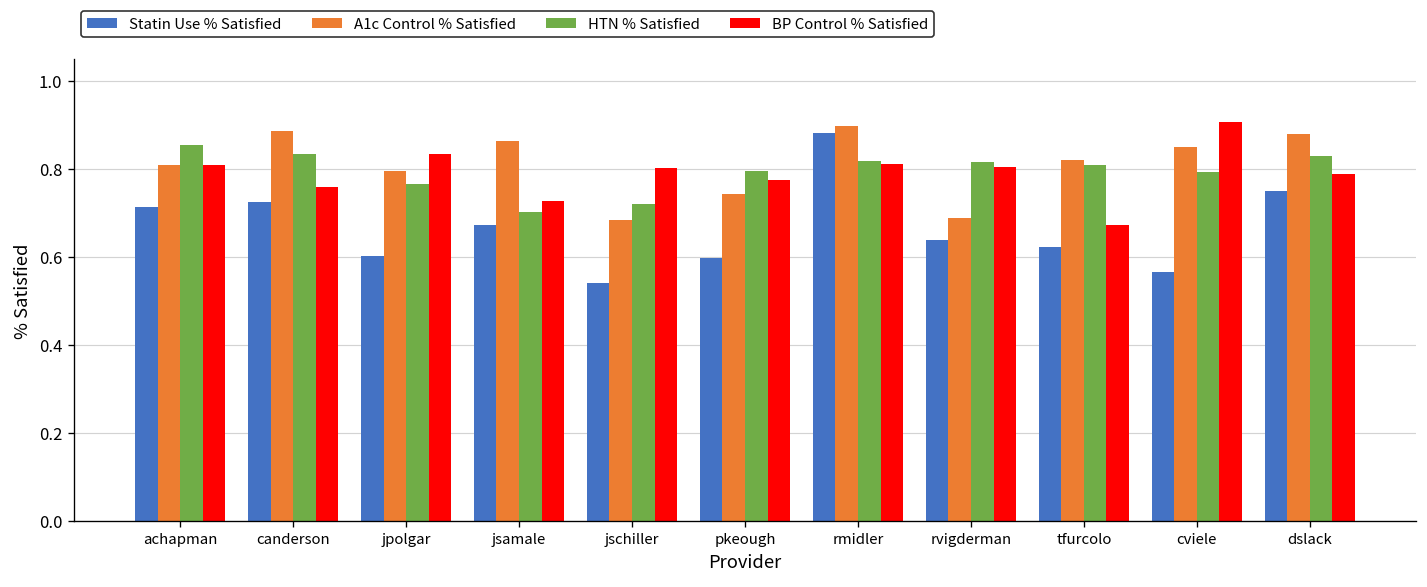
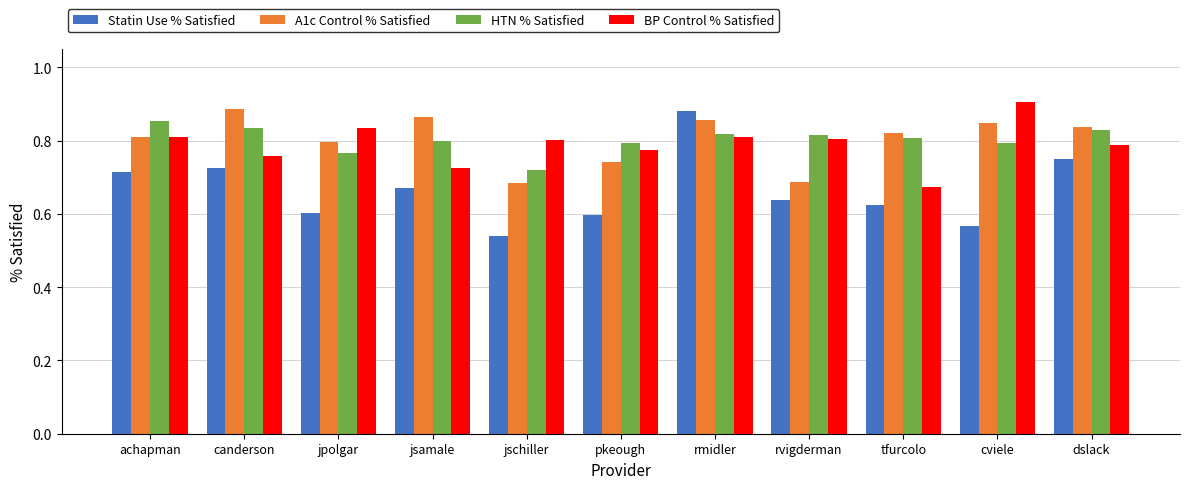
  {
    "Statin Use % Satisfied": {
      "achapman": 0.71,
      "canderson": 0.73,
      "jpolgar": 0.60,
      "jsamale": 0.67,
      "jschiller": 0.54,
      "pkeough": 0.60,
      "rmidler": 0.88,
      "rvigderman": 0.64,
      "tfurcolo": 0.62,
      "cviele": 0.57,
      "dslack": 0.75
    },
    "A1c Control % Satisfied": {
      "achapman": 0.81,
      "canderson": 0.89,
      "jpolgar": 0.79,
      "jsamale": 0.86,
      "jschiller": 0.68,
      "pkeough": 0.74,
-     "rmidler": 0.90,
+     "rmidler": 0.86,
      "rvigderman": 0.69,
      "tfurcolo": 0.82,
      "cviele": 0.85,
-     "dslack": 0.88
+     "dslack": 0.84
    },
    "HTN % Satisfied": {
      "achapman": 0.85,
      "canderson": 0.83,
      "jpolgar": 0.77,
-     "jsamale": 0.70,
+     "jsamale": 0.80,
      "jschiller": 0.72,
      "pkeough": 0.79,
      "rmidler": 0.82,
      "rvigderman": 0.81,
      "tfurcolo": 0.81,
      "cviele": 0.79,
      "dslack": 0.83
    },
    "BP Control % Satisfied": {
      "achapman": 0.81,
      "canderson": 0.76,
      "jpolgar": 0.83,
      "jsamale": 0.73,
      "jschiller": 0.80,
      "pkeough": 0.77,
      "rmidler": 0.81,
      "rvigderman": 0.80,
      "tfurcolo": 0.67,
      "cviele": 0.91,
      "dslack": 0.79
    }
  }
